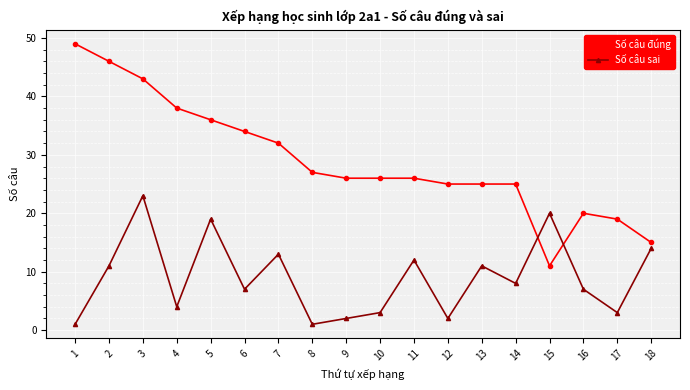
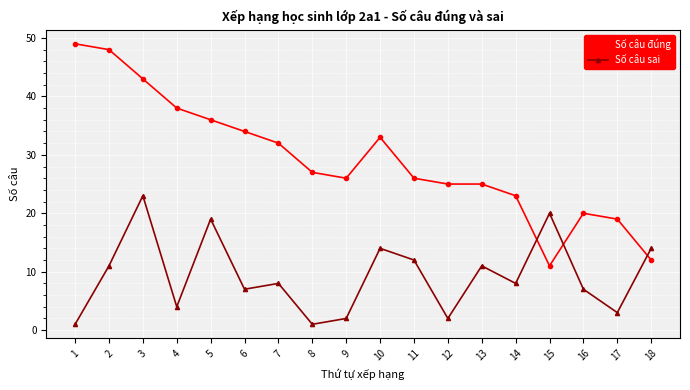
  {
    "Số câu đúng": {
      "1": 49,
-     "2": 46,
+     "2": 48,
      "3": 43,
      "4": 38,
      "5": 36,
      "6": 34,
      "7": 32,
      "8": 27,
      "9": 26,
-     "10": 26,
+     "10": 33,
      "11": 26,
      "12": 25,
      "13": 25,
-     "14": 25,
+     "14": 23,
      "15": 11,
      "16": 20,
      "17": 19,
-     "18": 15
+     "18": 12
    },
    "Số câu sai": {
      "1": 1,
      "2": 11,
      "3": 23,
      "4": 4,
      "5": 19,
      "6": 7,
-     "7": 13,
+     "7": 8,
      "8": 1,
      "9": 2,
-     "10": 3,
+     "10": 14,
      "11": 12,
      "12": 2,
      "13": 11,
      "14": 8,
      "15": 20,
      "16": 7,
      "17": 3,
      "18": 14
    }
  }
